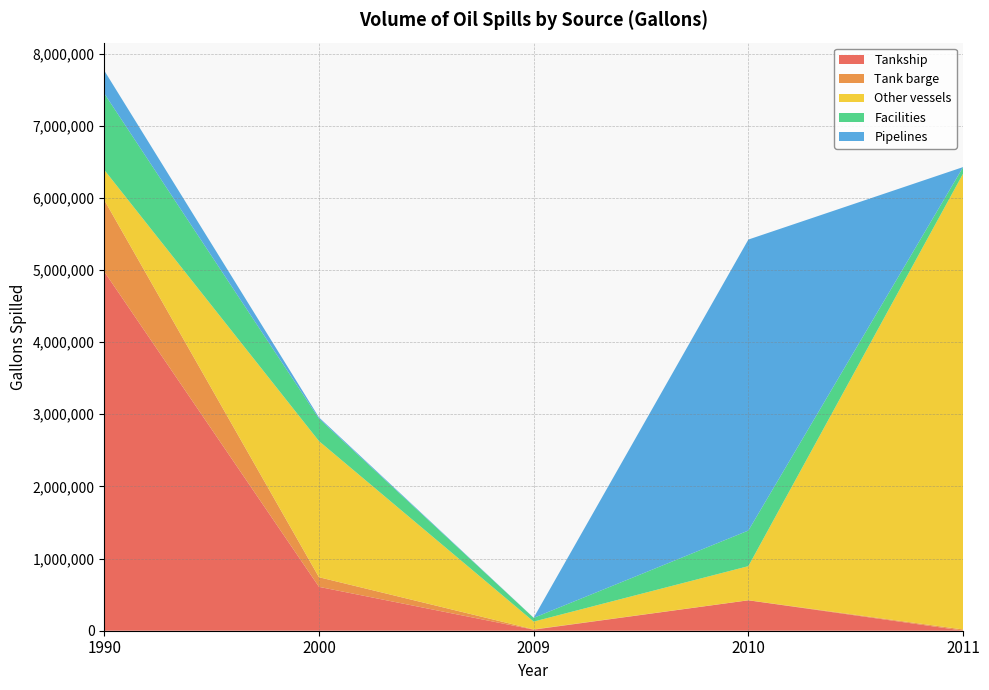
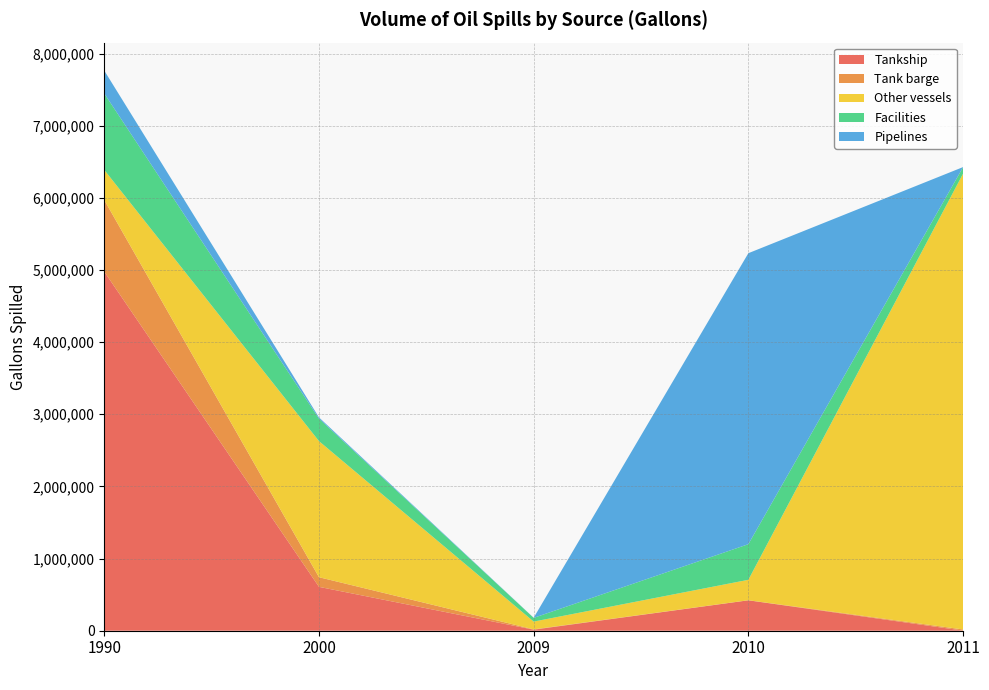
  {
    "Other vessels": {
      "1990": "400,000",
      "2000": "1,900,000",
      "2009": "100,000",
-     "2010": "500,000",
+     "2010": "300,000",
      "2011": "6,300,000"
    },
    "Facilities": {
      "1990": "1,100,000",
      "2010": "500,000"
    },
    "Pipelines": {
      "1990": "300,000",
      "2010": "4,000,000"
    }
  }
